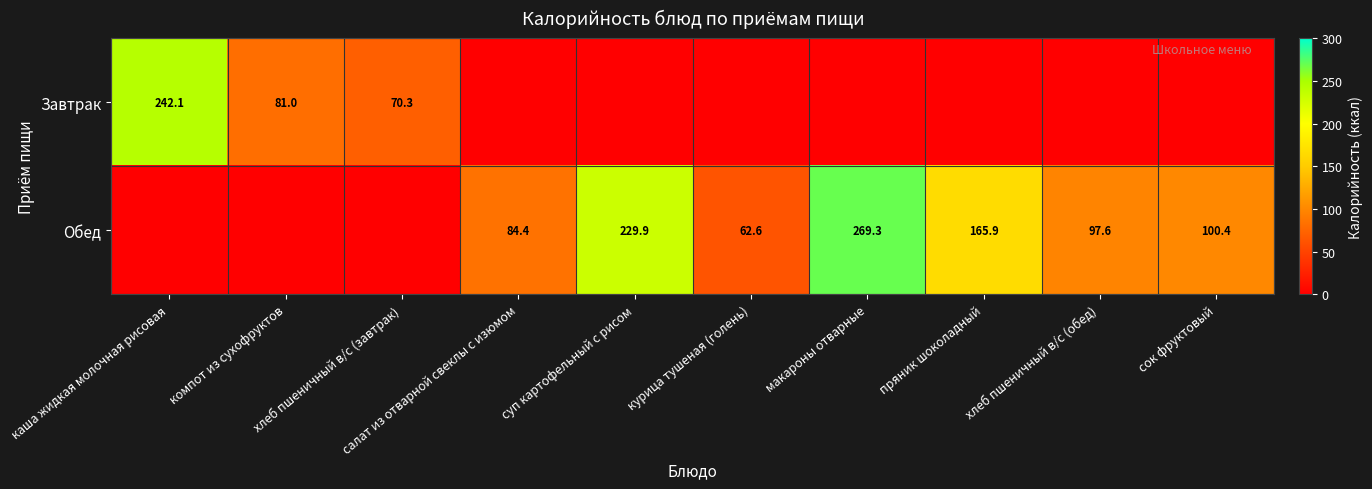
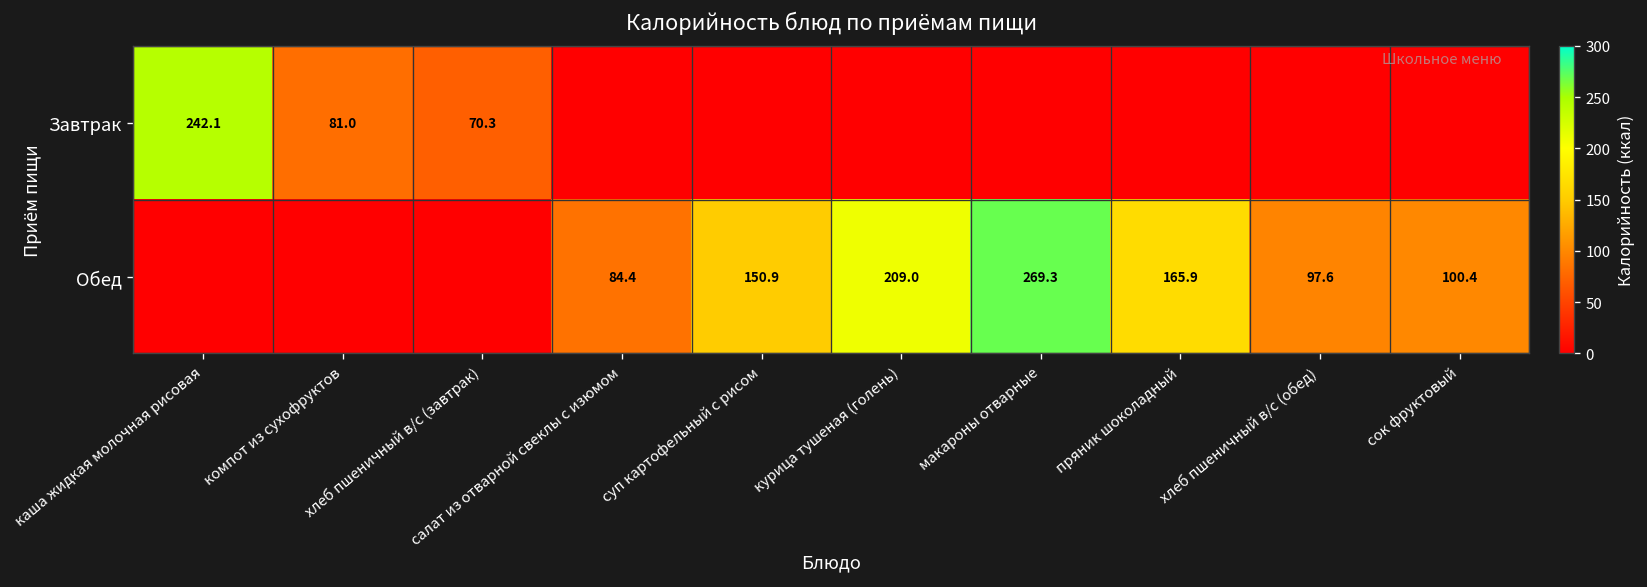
  {
    "Завтрак": {
      "каша жидкая молочная рисовая": 242.1,
      "компот из сухофруктов": 81.0,
      "хлеб пшеничный в/с (завтрак)": 70.3
    },
    "Обед": {
      "салат из отварной свеклы с изюмом": 84.4,
-     "суп картофельный с рисом": 229.9,
-     "курица тушеная (голень)": 62.6,
+     "суп картофельный с рисом": 150.9,
+     "курица тушеная (голень)": 209.0,
      "макароны отварные": 269.3,
      "пряник шоколадный": 165.9,
      "хлеб пшеничный в/с (обед)": 97.6,
      "сок фруктовый": 100.4
    }
  }
